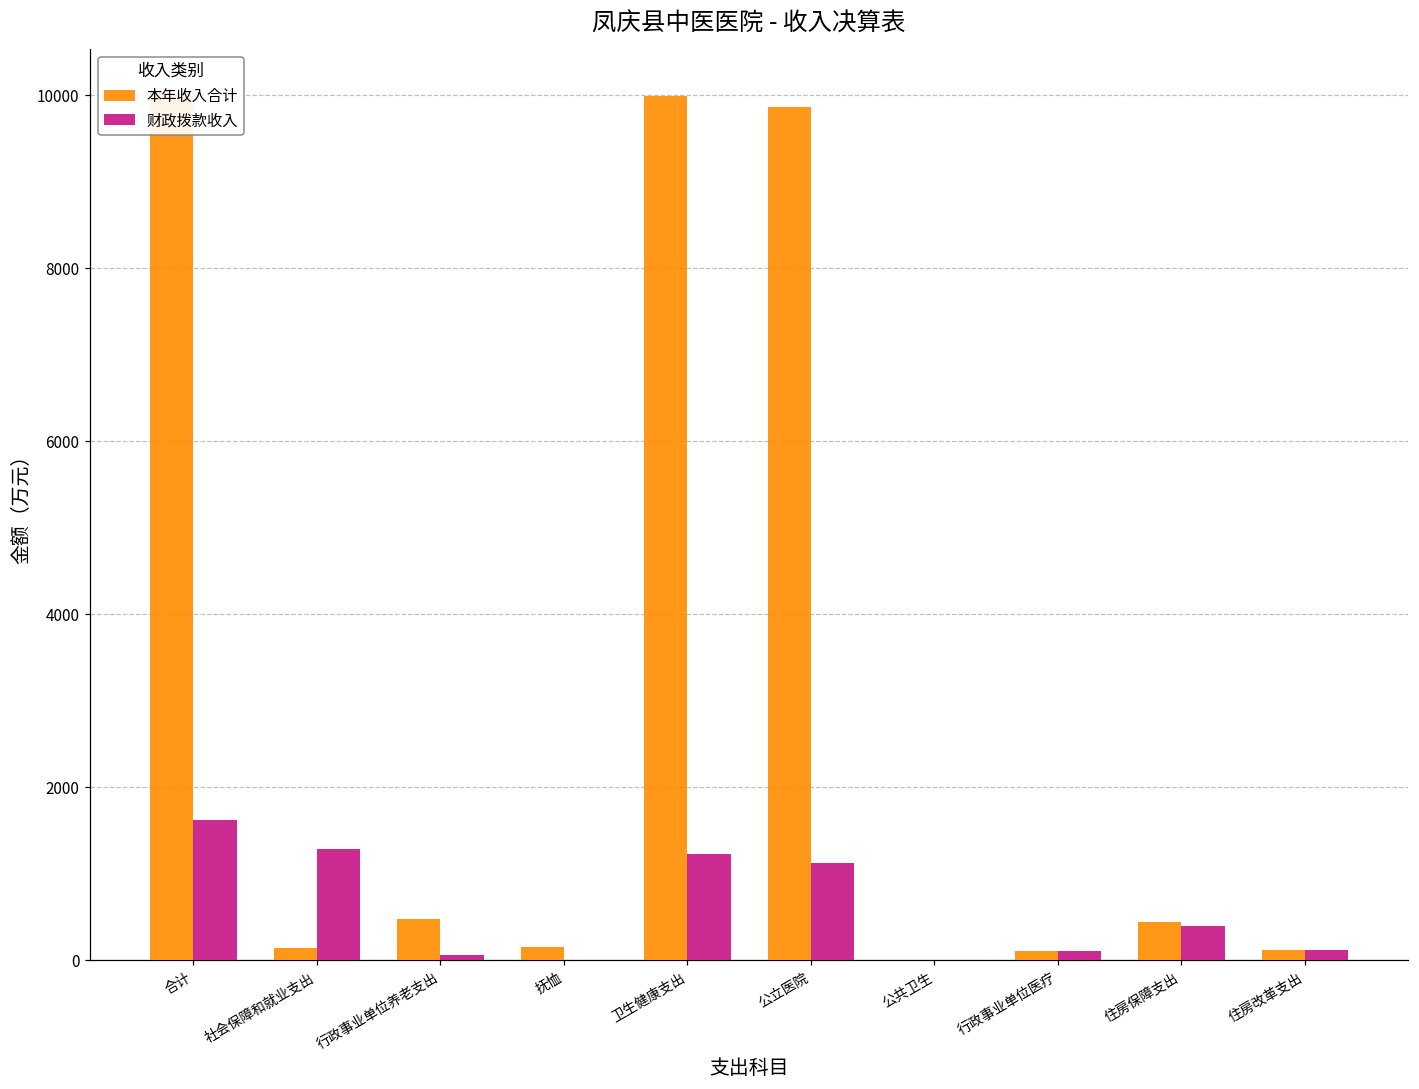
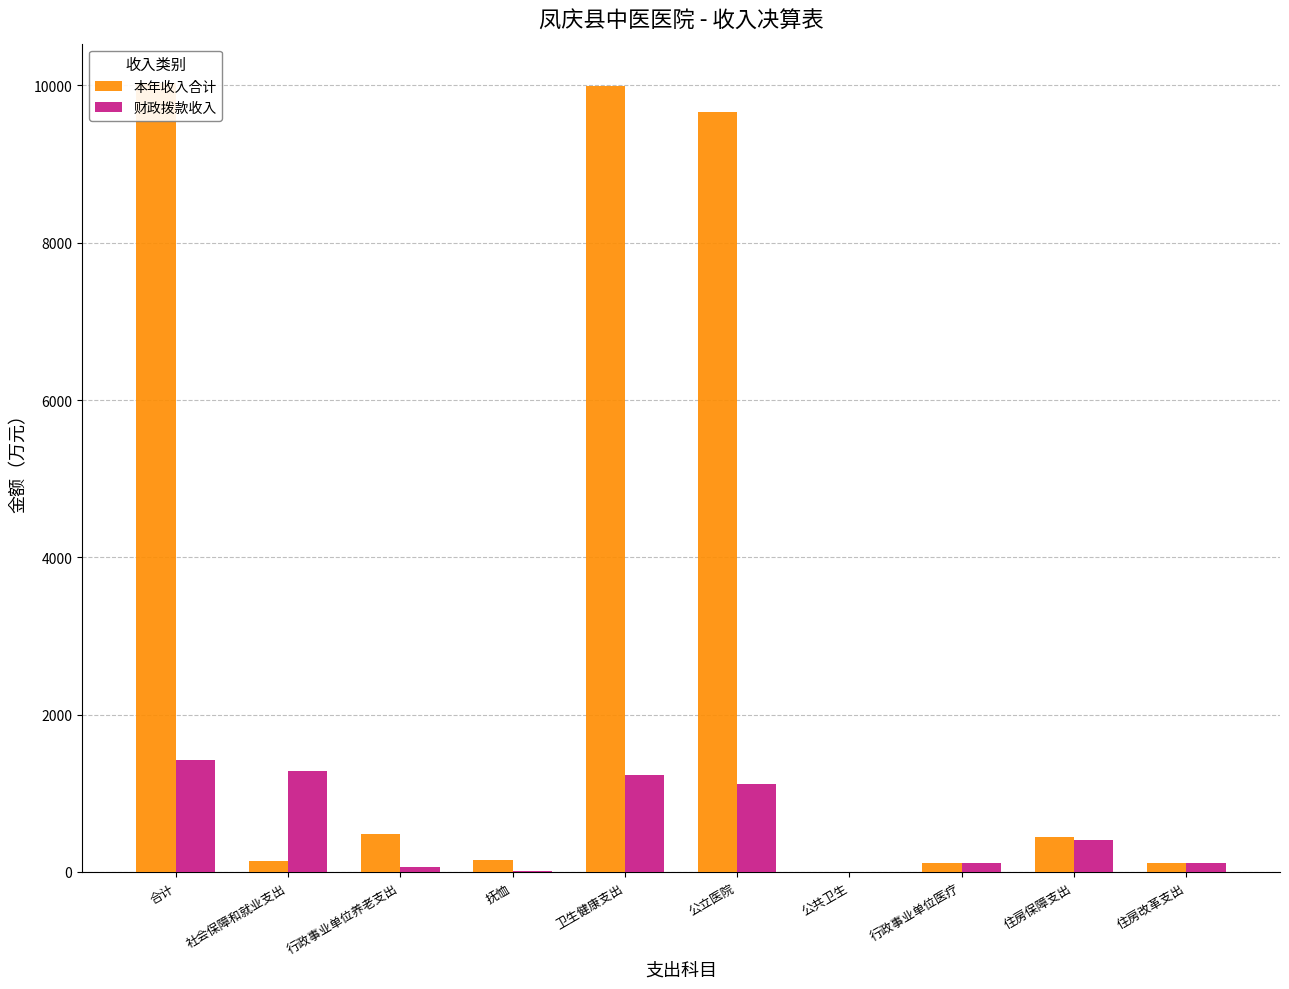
  {
    "本年收入合计": {
      "社会保障和就业支出": 100,
      "行政事业单位养老支出": 500,
      "抚恤": 200,
      "卫生健康支出": 10000,
-     "公立医院": 9900,
+     "公立医院": 9700,
      "行政事业单位医疗": 100,
      "住房保障支出": 400,
      "住房改革支出": 100
    },
    "财政拨款收入": {
-     "合计": 1600,
+     "合计": 1400,
      "社会保障和就业支出": 1300,
      "行政事业单位养老支出": 100,
      "卫生健康支出": 1200,
      "公立医院": 1100,
      "行政事业单位医疗": 100,
      "住房保障支出": 400,
      "住房改革支出": 100
    }
  }
